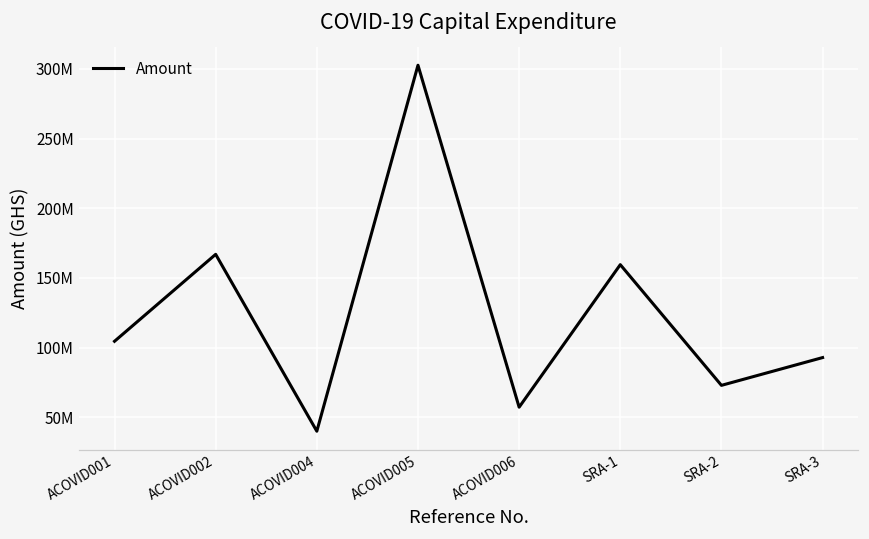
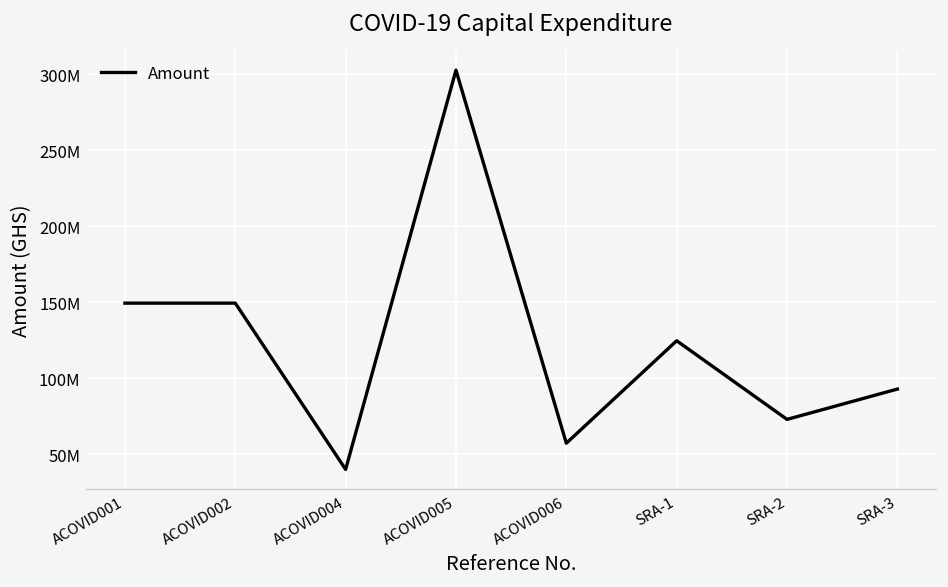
  {
-   "ACOVID001": 105000000,
-   "ACOVID002": 167000000,
+   "ACOVID001": 149000000,
+   "ACOVID002": 149000000,
    "ACOVID004": 40000000,
    "ACOVID005": 303000000,
    "ACOVID006": 57000000,
-   "SRA-1": 160000000,
+   "SRA-1": 125000000,
    "SRA-2": 73000000,
    "SRA-3": 93000000
  }
